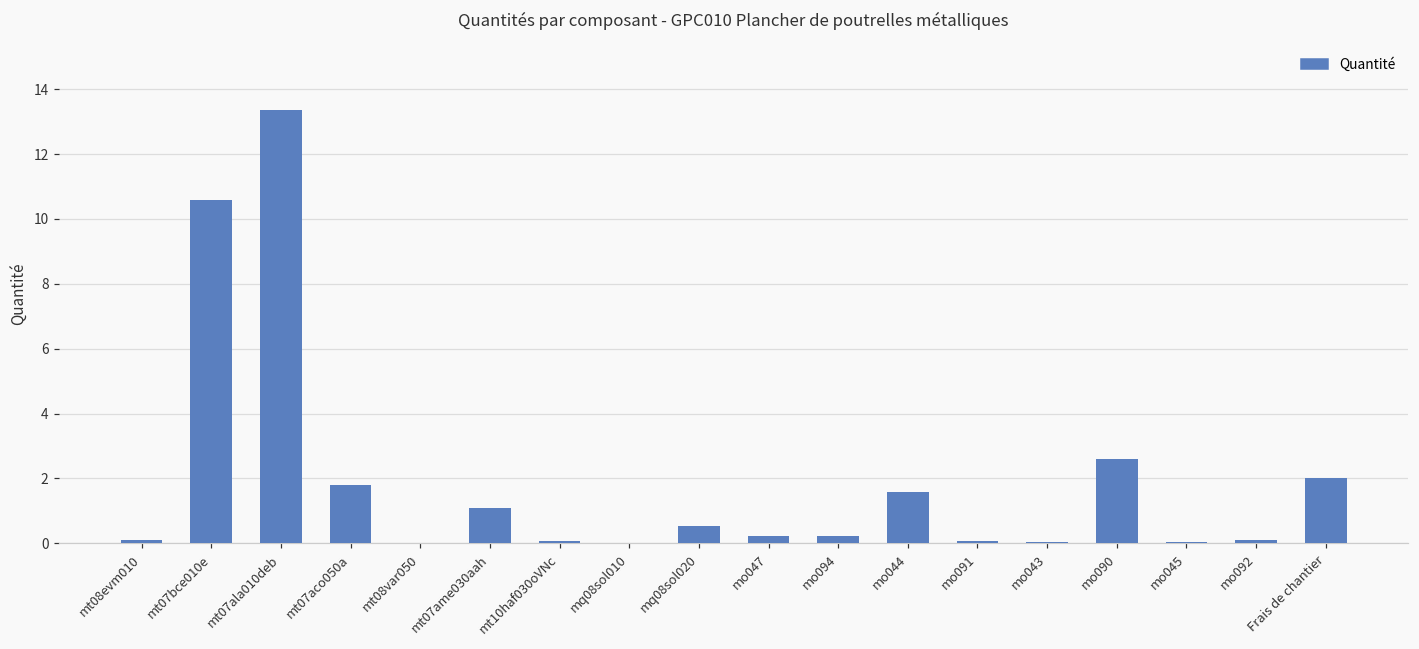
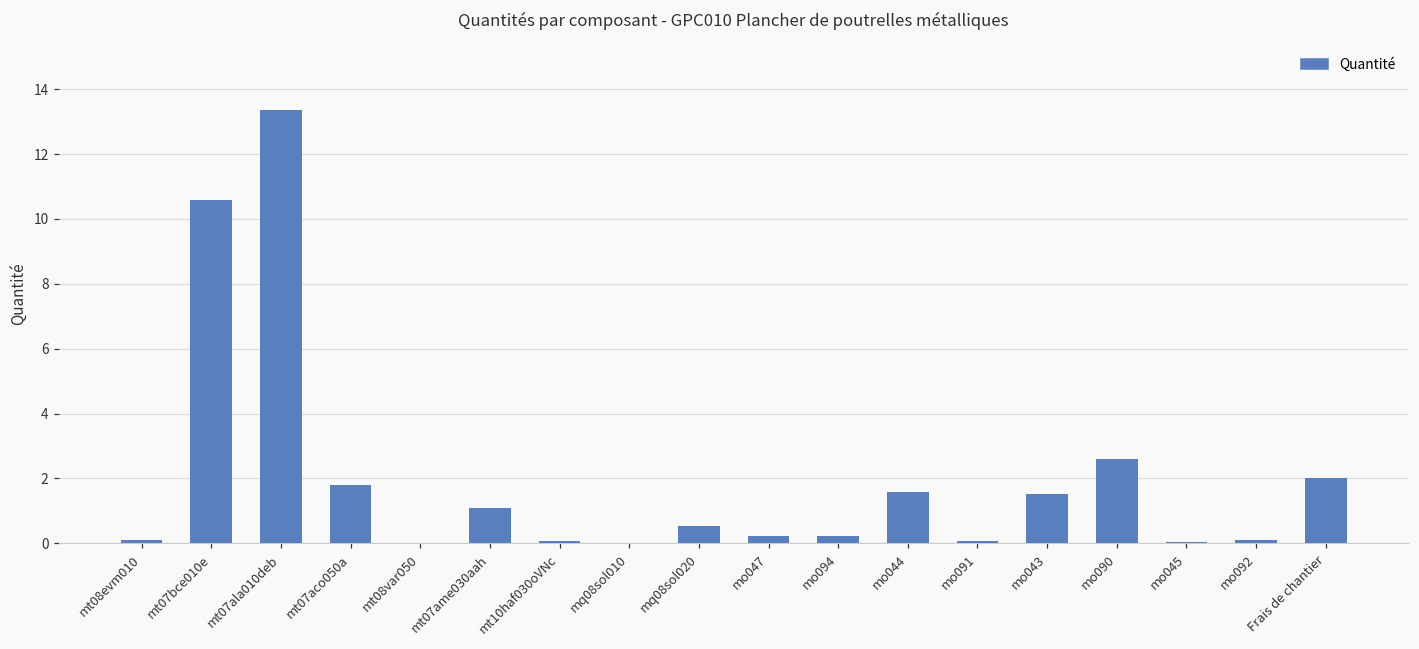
  {
    "mt08evm010": 0.1,
    "mt07bce010e": 10.6,
    "mt07ala010deb": 13.4,
    "mt07aco050a": 1.8,
    "mt07ame030aah": 1.1,
    "mq08sol020": 0.5,
    "mo047": 0.2,
    "mo094": 0.2,
    "mo044": 1.6,
-   "mo043": 0.0,
+   "mo043": 1.5,
    "mo090": 2.6,
    "mo092": 0.1,
    "Frais de chantier": 2.0
  }
